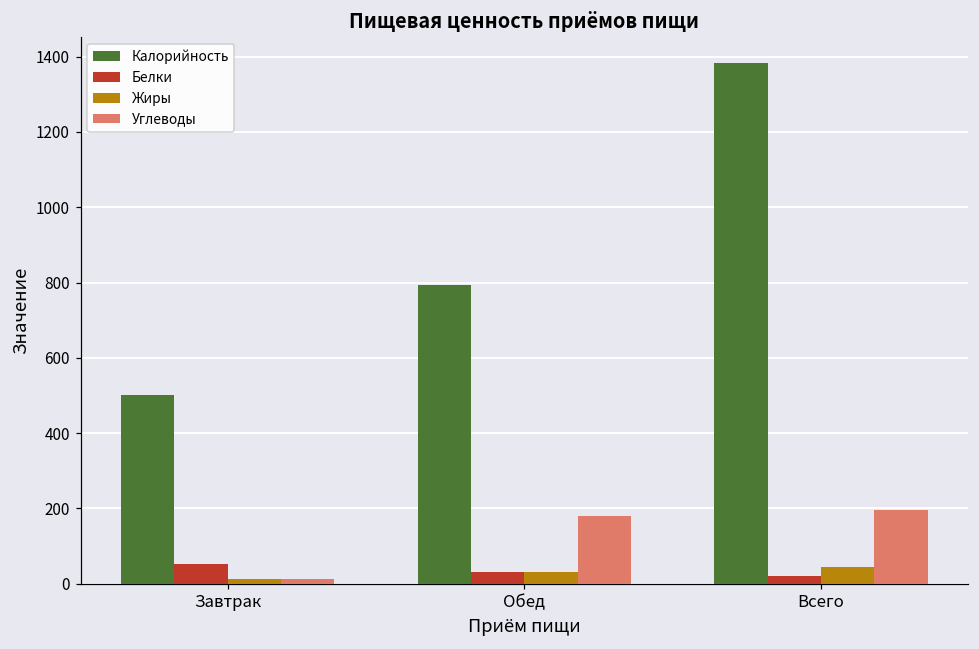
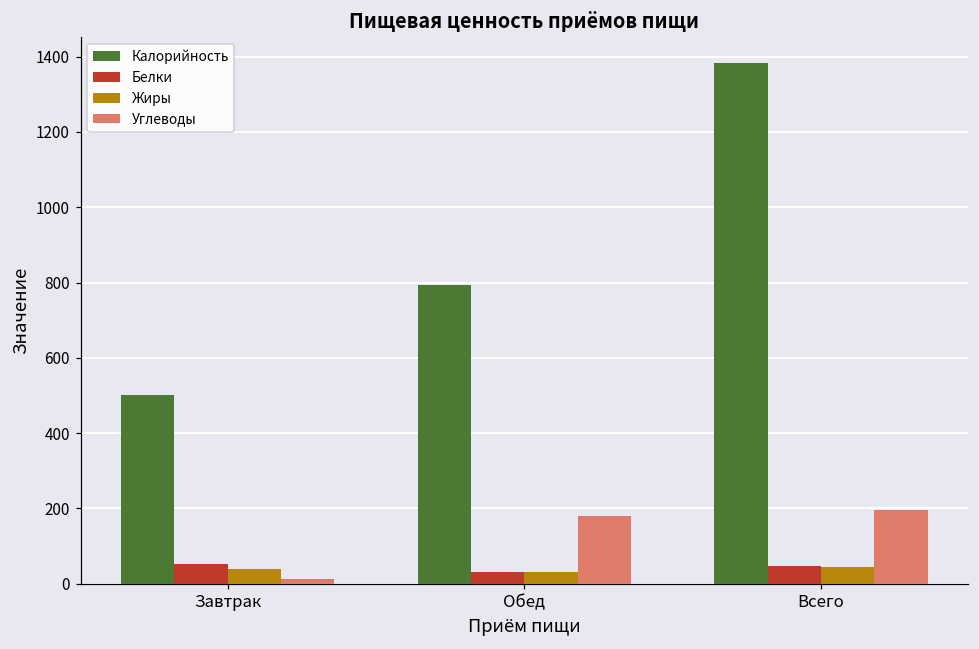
  {
    "Калорийность": {
      "Завтрак": 500,
      "Обед": 790,
      "Всего": 1380
    },
    "Белки": {
      "Завтрак": 50,
      "Обед": 30,
-     "Всего": 20
+     "Всего": 50
    },
    "Жиры": {
-     "Завтрак": 10,
+     "Завтрак": 40,
      "Обед": 30,
      "Всего": 40
    },
    "Углеводы": {
      "Завтрак": 10,
      "Обед": 180,
      "Всего": 200
    }
  }
